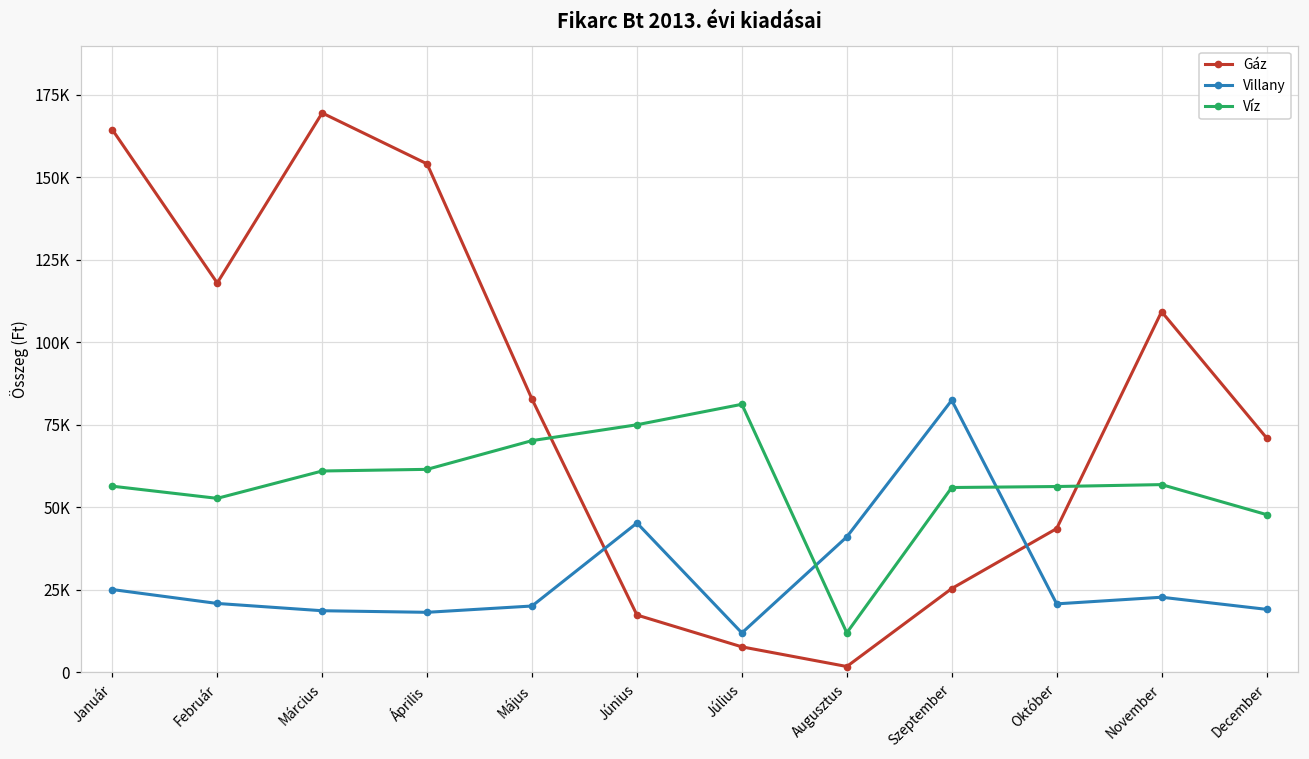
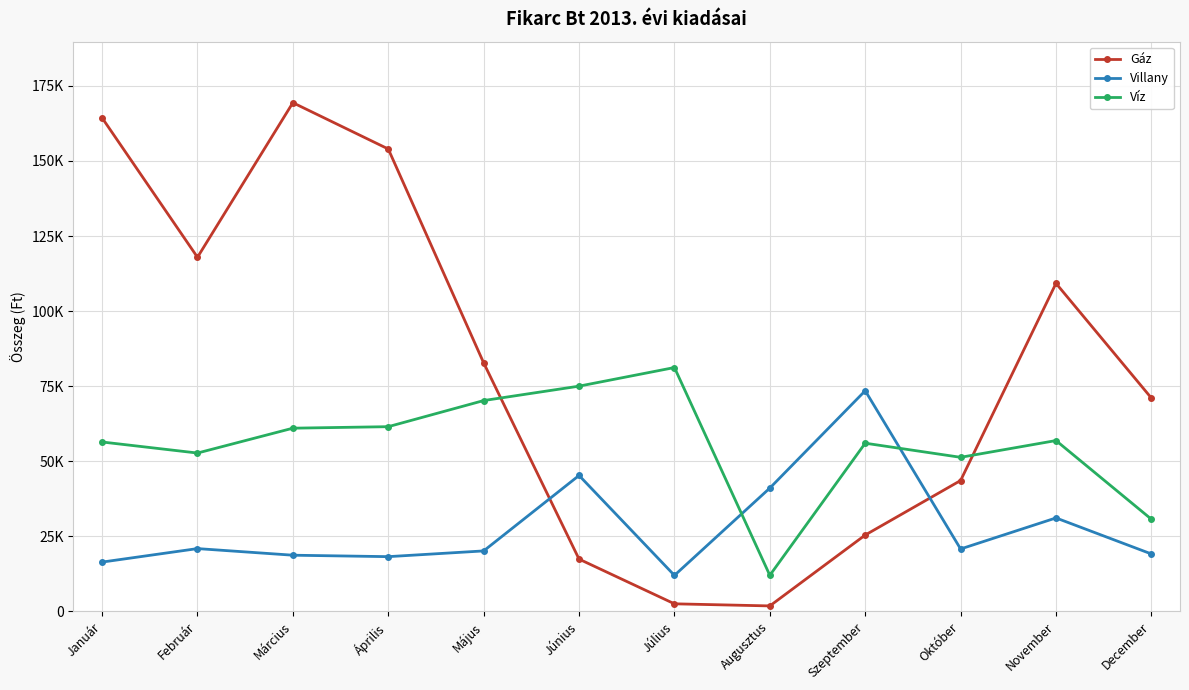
  {
    "Gáz": {
      "Január": 164000,
      "Február": 118000,
      "Március": 169000,
      "Április": 154000,
      "Május": 83000,
      "Június": 17000,
-     "Július": 8000,
+     "Július": 3000,
      "Augusztus": 2000,
      "Szeptember": 25000,
      "Október": 44000,
      "November": 109000,
      "December": 71000
    },
    "Villany": {
-     "Január": 25000,
+     "Január": 16000,
      "Február": 21000,
      "Március": 19000,
      "Április": 18000,
      "Május": 20000,
      "Június": 45000,
      "Július": 12000,
      "Augusztus": 41000,
-     "Szeptember": 82000,
+     "Szeptember": 73000,
      "Október": 21000,
-     "November": 23000,
+     "November": 31000,
      "December": 19000
    },
    "Víz": {
      "Január": 56000,
      "Február": 53000,
      "Március": 61000,
      "Április": 62000,
      "Május": 70000,
      "Június": 75000,
      "Július": 81000,
      "Augusztus": 12000,
      "Szeptember": 56000,
-     "Október": 56000,
+     "Október": 51000,
      "November": 57000,
-     "December": 48000
+     "December": 31000
    }
  }
